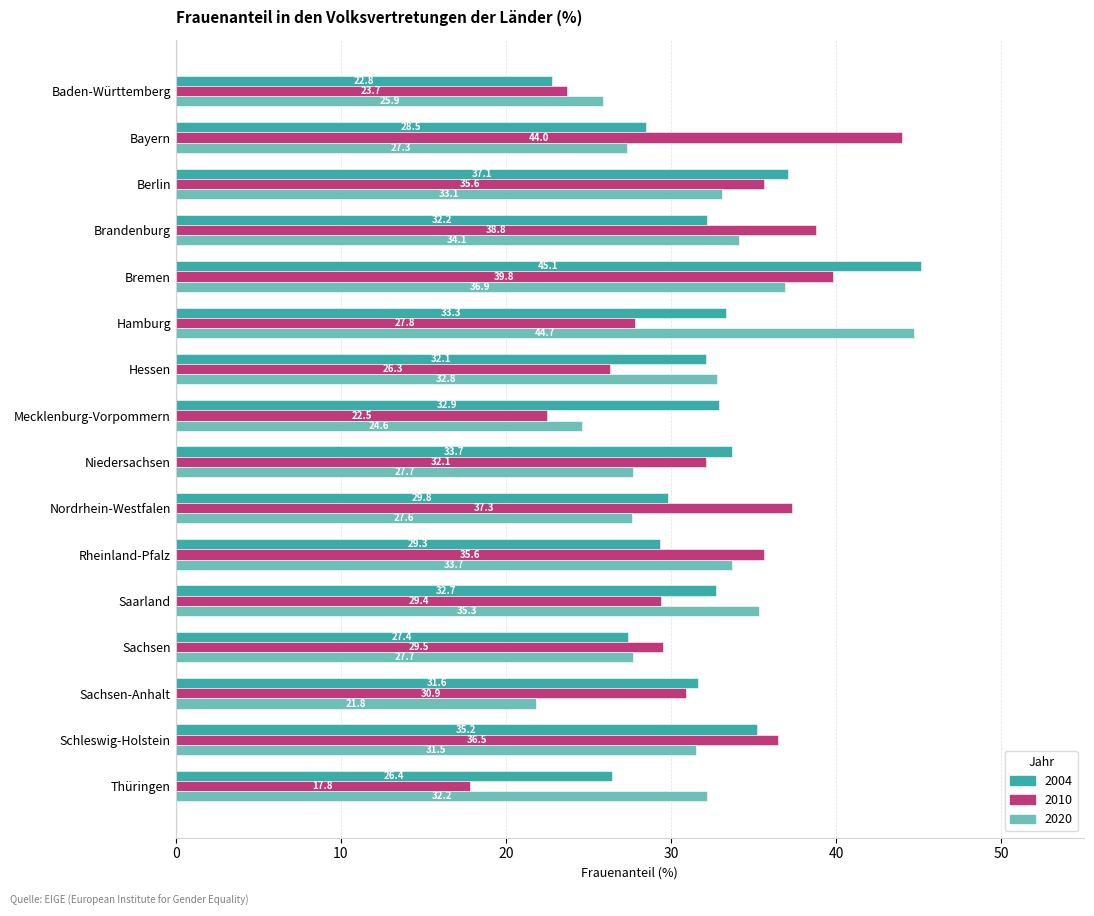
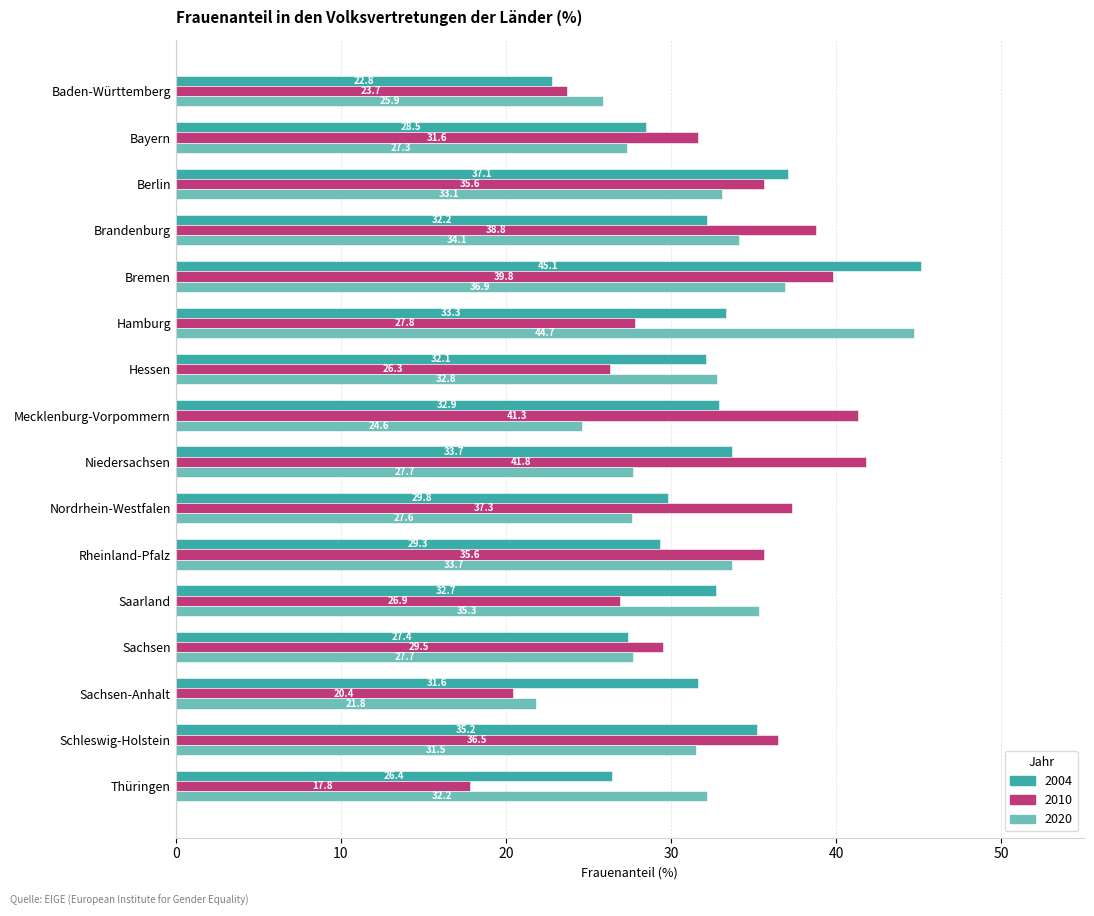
  {
    "2010": {
      "Baden-Württemberg": 23.7,
-     "Bayern": 44.0,
+     "Bayern": 31.6,
      "Berlin": 35.6,
      "Brandenburg": 38.8,
      "Bremen": 39.8,
      "Hamburg": 27.8,
      "Hessen": 26.3,
-     "Mecklenburg-Vorpommern": 22.5,
-     "Niedersachsen": 32.1,
+     "Mecklenburg-Vorpommern": 41.3,
+     "Niedersachsen": 41.8,
      "Nordrhein-Westfalen": 37.3,
      "Rheinland-Pfalz": 35.6,
-     "Saarland": 29.4,
+     "Saarland": 26.9,
      "Sachsen": 29.5,
-     "Sachsen-Anhalt": 30.9,
+     "Sachsen-Anhalt": 20.4,
      "Schleswig-Holstein": 36.5,
      "Thüringen": 17.8
    }
  }
